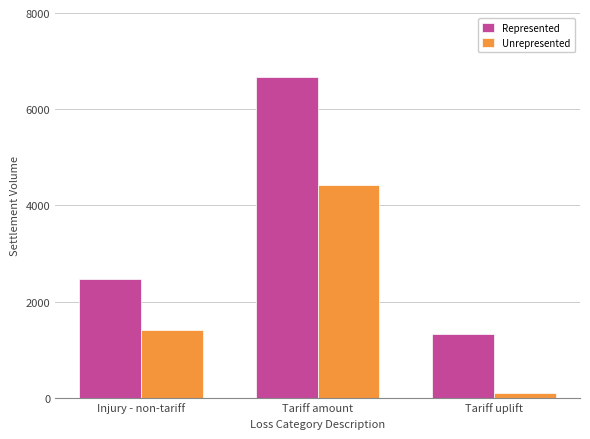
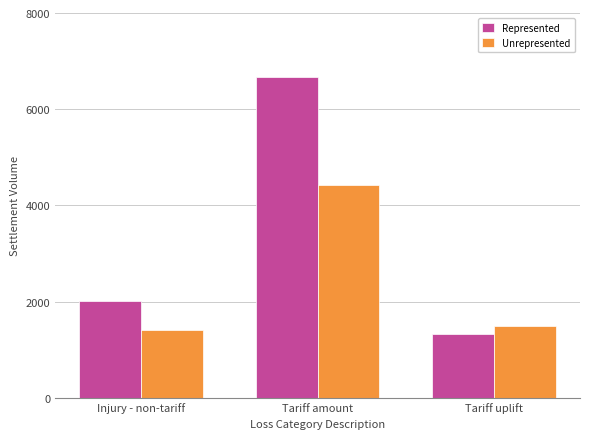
  {
    "Represented": {
-     "Injury - non-tariff": 2500,
+     "Injury - non-tariff": 2000,
      "Tariff amount": 6700,
      "Tariff uplift": 1300
    },
    "Unrepresented": {
      "Injury - non-tariff": 1400,
      "Tariff amount": 4400,
-     "Tariff uplift": 100
+     "Tariff uplift": 1500
    }
  }
